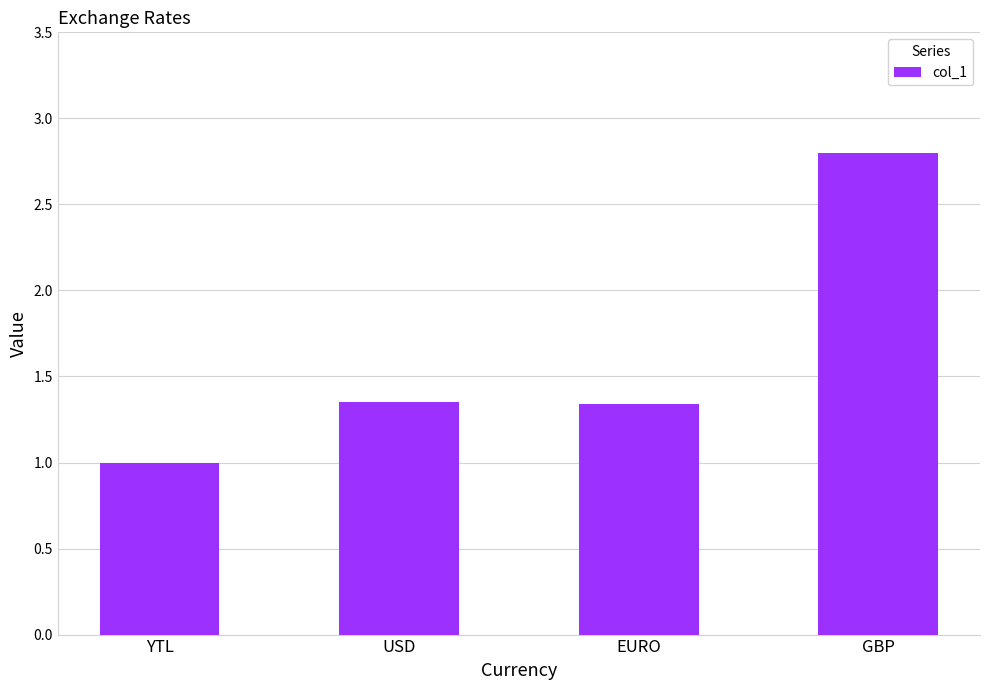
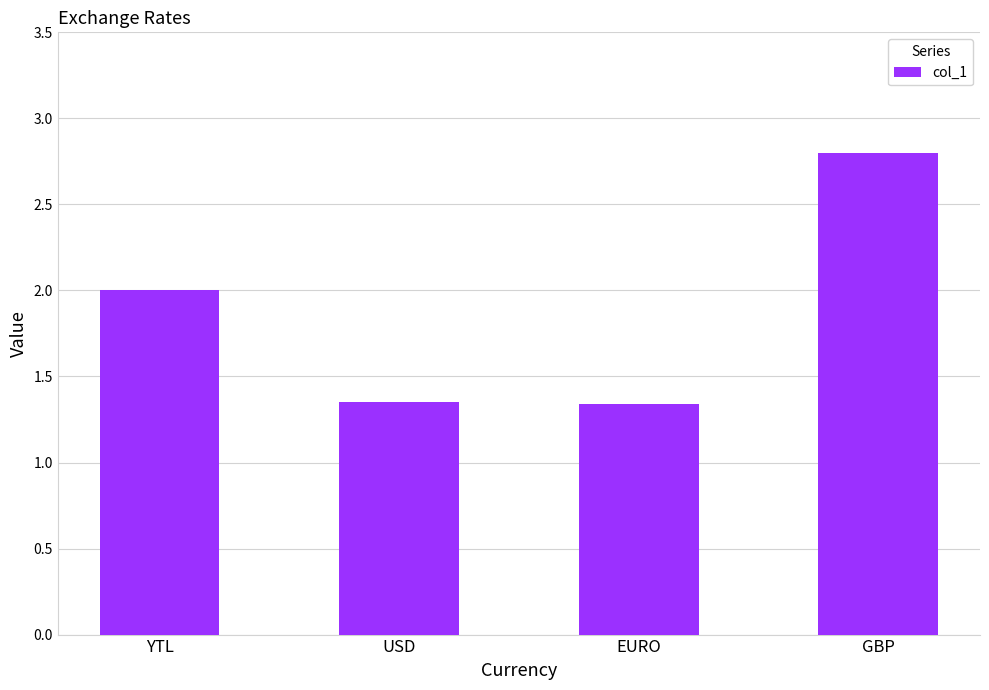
  {
-   "YTL": 1,
+   "YTL": 2,
    "USD": 1.35,
    "EURO": 1.34,
    "GBP": 2.80
  }
